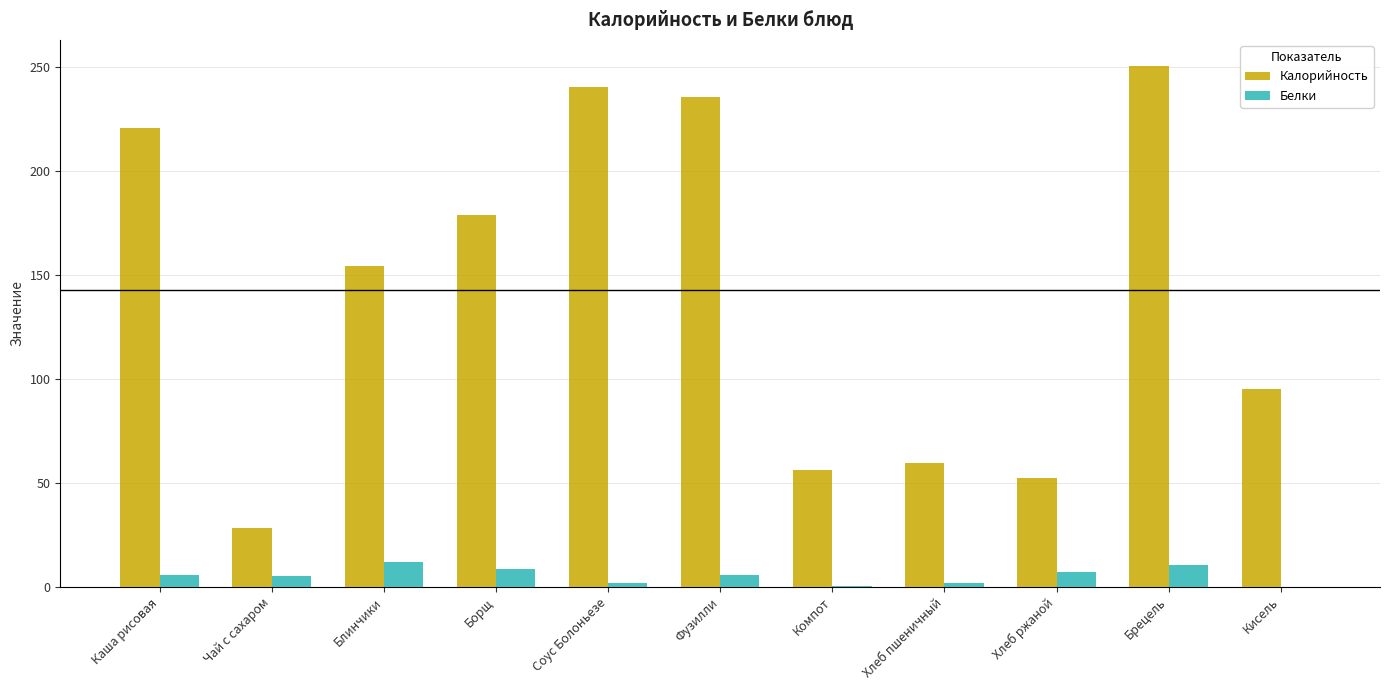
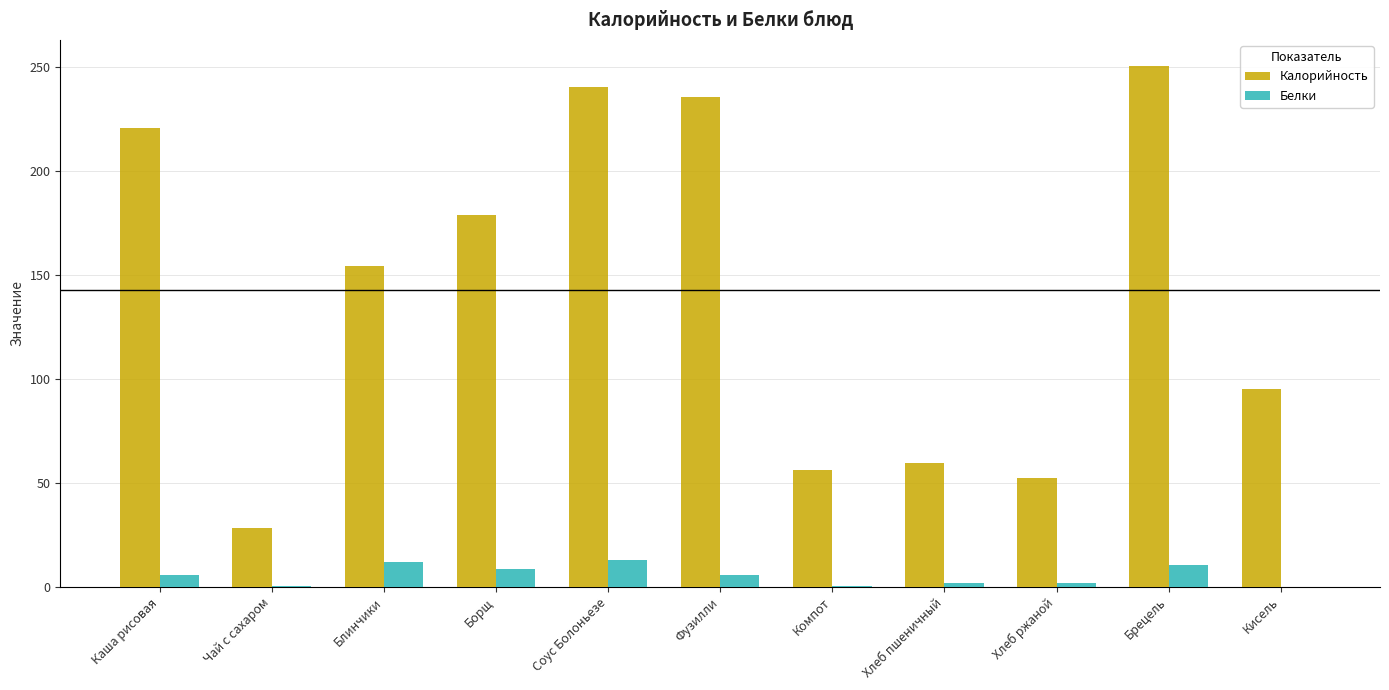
  {
    "Калорийность": {
      "Каша рисовая": 221,
      "Чай с сахаром": 28,
      "Блинчики": 154,
      "Борщ": 179,
      "Соус Болоньезе": 240,
      "Фузилли": 236,
      "Компот": 56,
      "Хлеб пшеничный": 60,
      "Хлеб ржаной": 52,
      "Брецель": 250,
      "Кисель": 95
    },
    "Белки": {
      "Каша рисовая": 6,
-     "Чай с сахаром": 5,
+     "Чай с сахаром": 0,
      "Блинчики": 12,
      "Борщ": 8,
-     "Соус Болоньезе": 2,
+     "Соус Болоньезе": 13,
      "Фузилли": 6,
      "Хлеб пшеничный": 2,
-     "Хлеб ржаной": 7,
+     "Хлеб ржаной": 2,
      "Брецель": 10,
      "Кисель": 0
    }
  }
